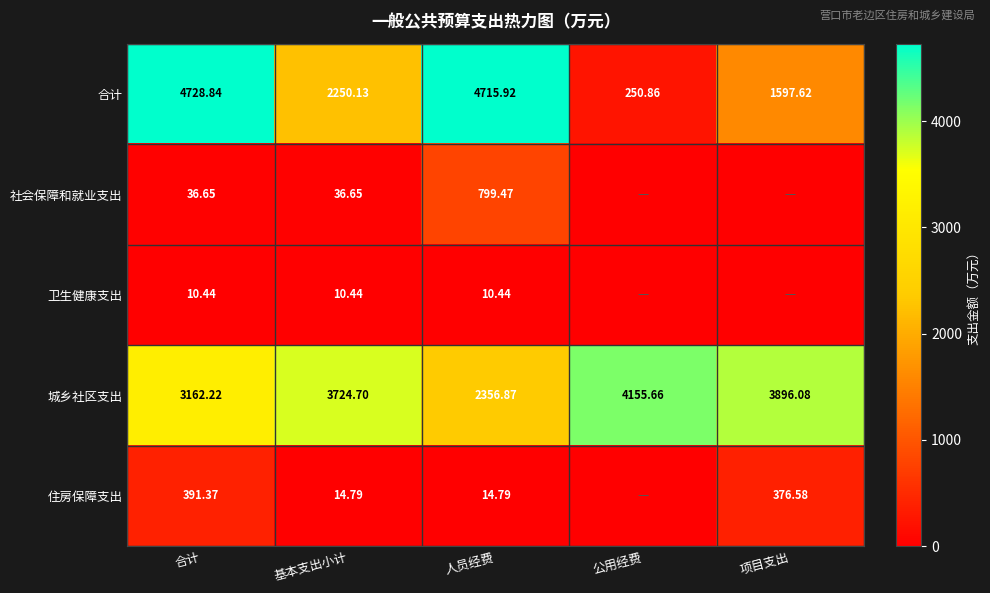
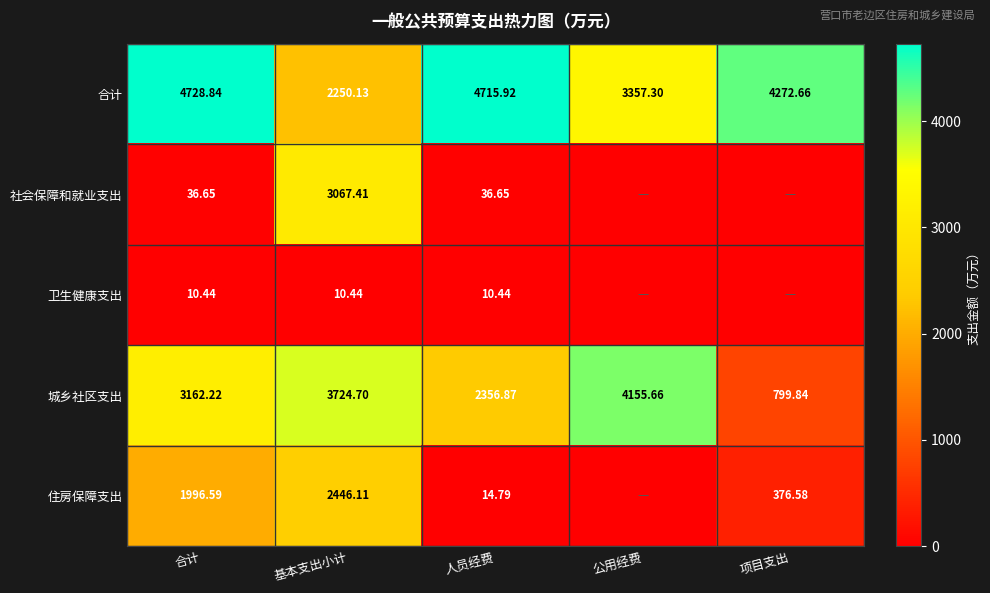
  {
    "合计": {
      "合计": 4728.84,
      "基本支出小计": 2250.13,
      "人员经费": 4715.92,
-     "公用经费": 250.86,
-     "项目支出": 1597.62
+     "公用经费": 3357.30,
+     "项目支出": 4272.66
    },
    "社会保障和就业支出": {
      "合计": 36.65,
-     "基本支出小计": 36.65,
-     "人员经费": 799.47
+     "基本支出小计": 3067.41,
+     "人员经费": 36.65
    },
    "卫生健康支出": {
      "合计": 10.44,
      "基本支出小计": 10.44,
      "人员经费": 10.44
    },
    "城乡社区支出": {
      "合计": 3162.22,
      "基本支出小计": 3724.70,
      "人员经费": 2356.87,
      "公用经费": 4155.66,
-     "项目支出": 3896.08
+     "项目支出": 799.84
    },
    "住房保障支出": {
-     "合计": 391.37,
-     "基本支出小计": 14.79,
+     "合计": 1996.59,
+     "基本支出小计": 2446.11,
      "人员经费": 14.79,
      "项目支出": 376.58
    }
  }
